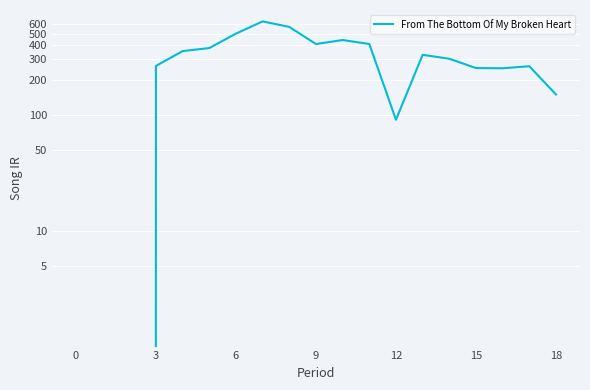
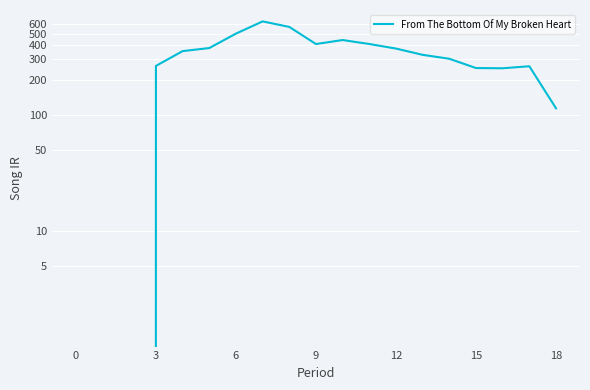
  {
    "3": 260,
    "6": 500,
    "9": 410,
-   "12": 90,
+   "12": 370,
    "15": 250,
-   "18": 150
+   "18": 110
  }
